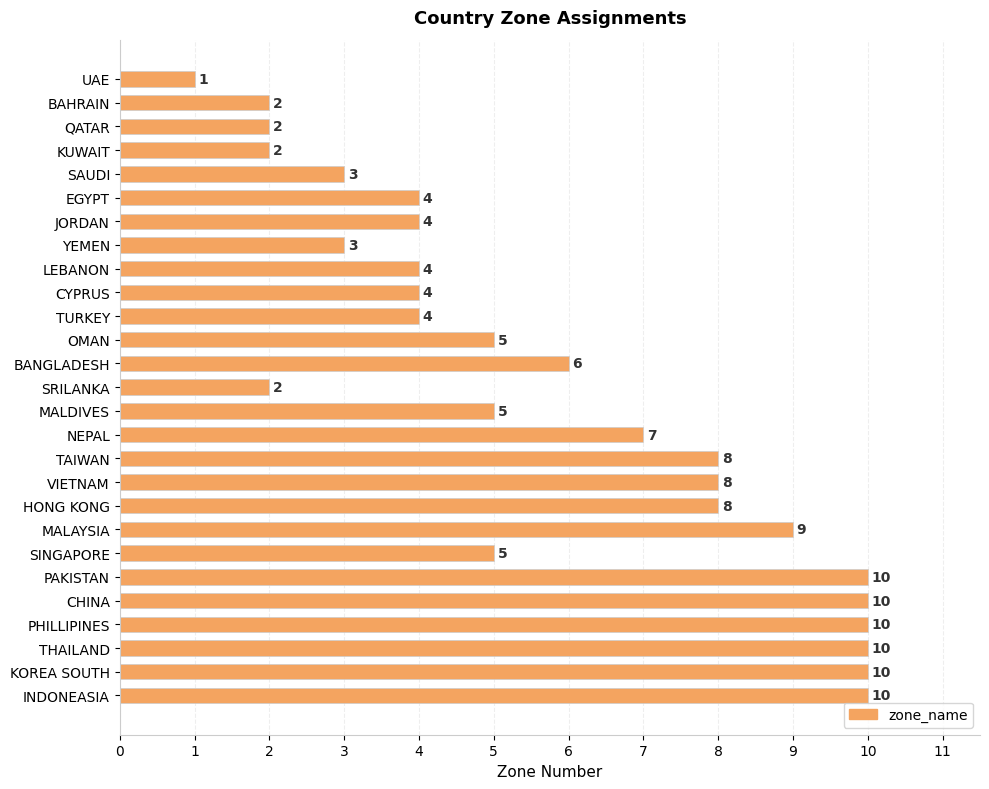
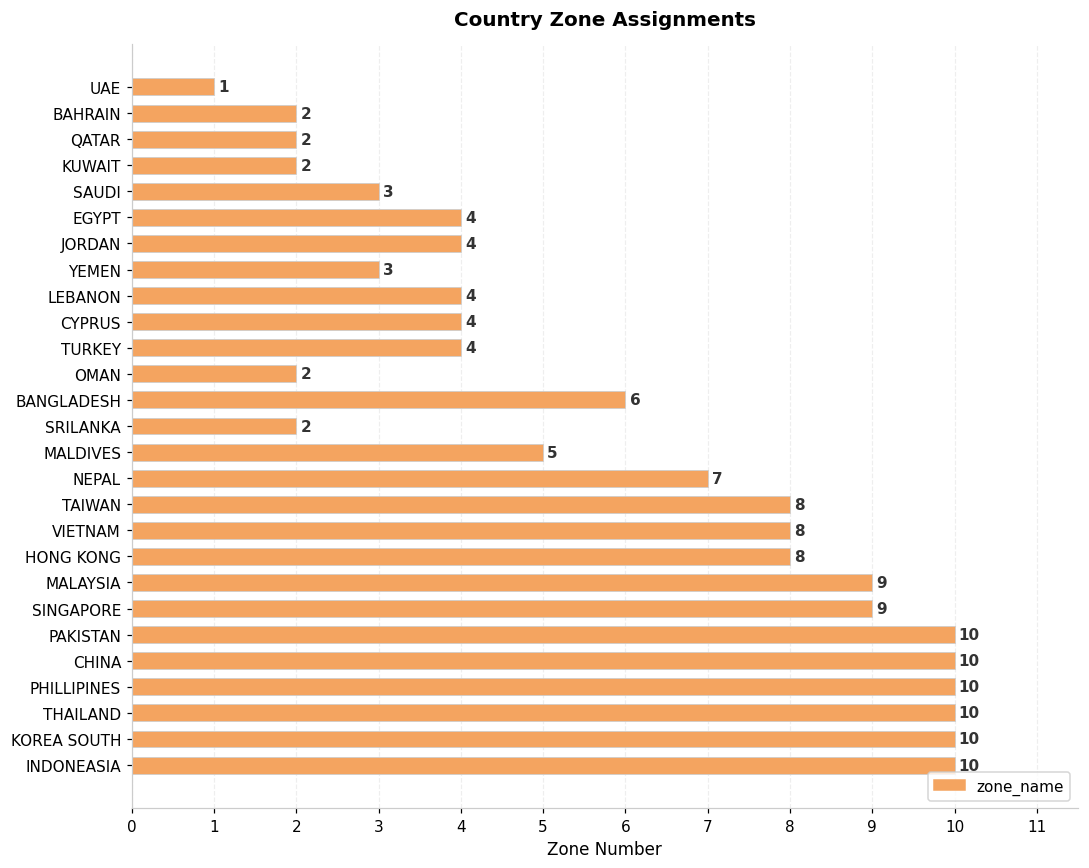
  {
    "UAE": 1,
    "BAHRAIN": 2,
    "QATAR": 2,
    "KUWAIT": 2,
    "SAUDI": 3,
    "EGYPT": 4,
    "JORDAN": 4,
    "YEMEN": 3,
    "LEBANON": 4,
    "CYPRUS": 4,
    "TURKEY": 4,
-   "OMAN": 5,
+   "OMAN": 2,
    "BANGLADESH": 6,
    "SRILANKA": 2,
    "MALDIVES": 5,
    "NEPAL": 7,
    "TAIWAN": 8,
    "VIETNAM": 8,
    "HONG KONG": 8,
    "MALAYSIA": 9,
-   "SINGAPORE": 5,
+   "SINGAPORE": 9,
    "PAKISTAN": 10,
    "CHINA": 10,
    "PHILLIPINES": 10,
    "THAILAND": 10,
    "KOREA SOUTH": 10,
    "INDONEASIA": 10
  }
